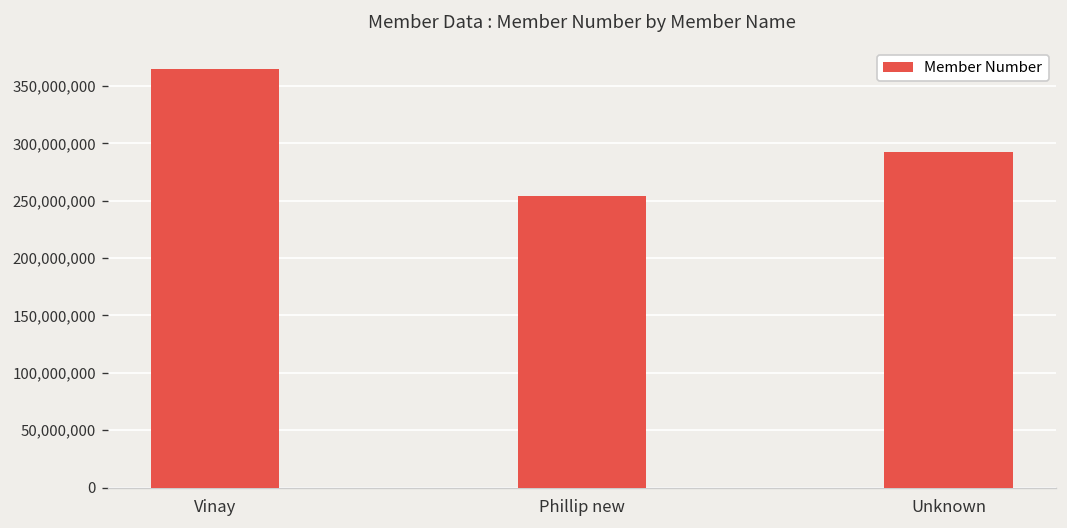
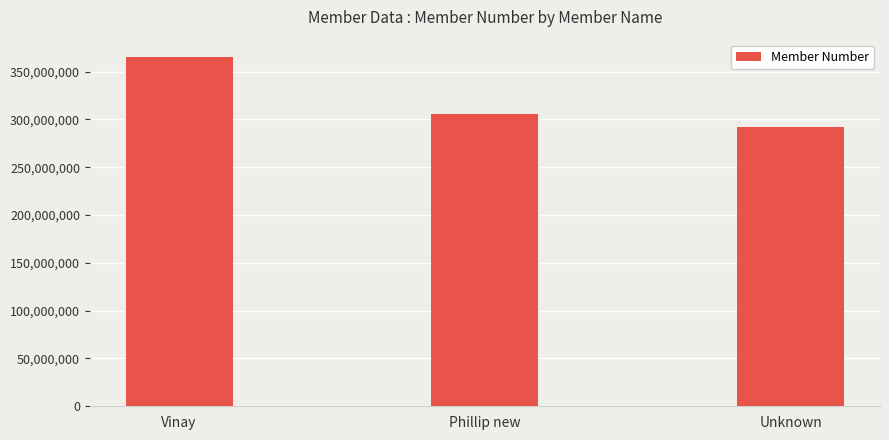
  {
    "Vinay": "370,000,000",
-   "Phillip new": "250,000,000",
+   "Phillip new": "310,000,000",
    "Unknown": "290,000,000"
  }
